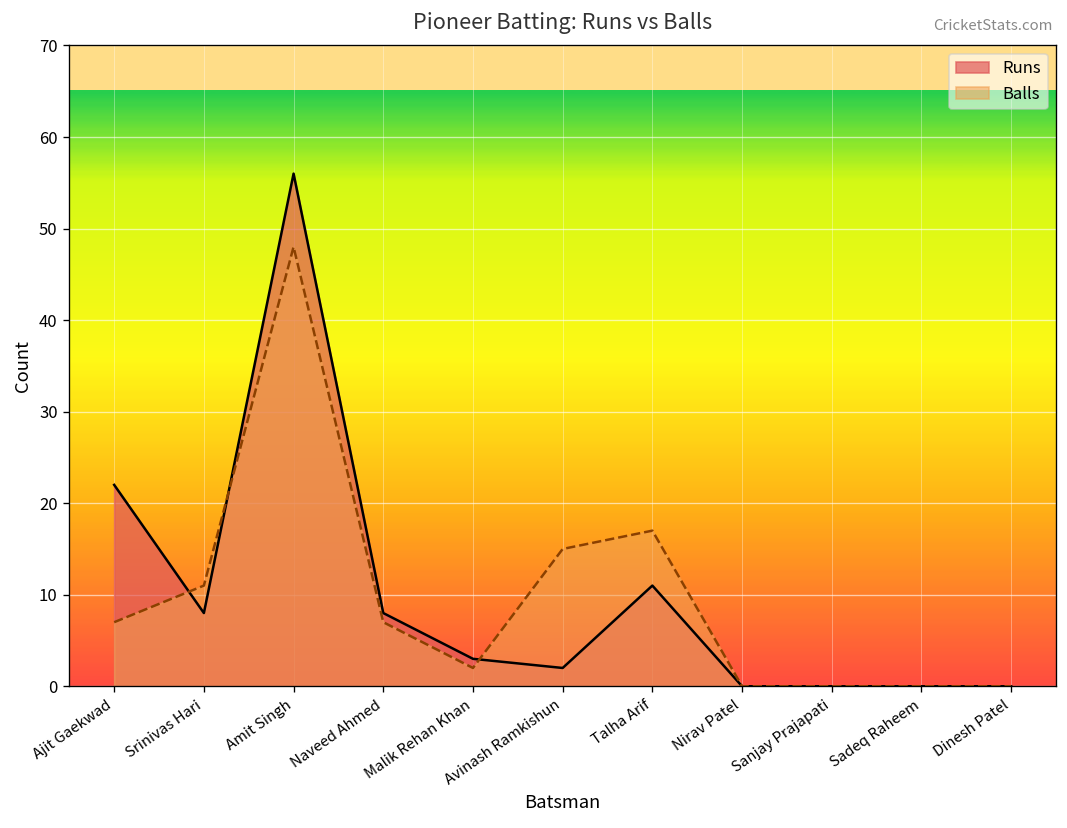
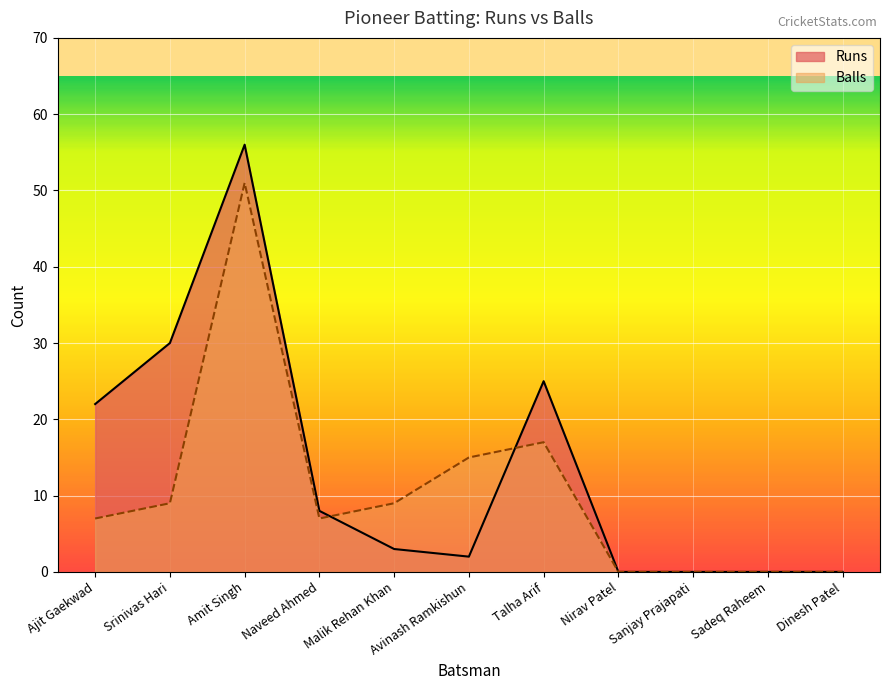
  {
    "Runs": {
      "Ajit Gaekwad": 22,
-     "Srinivas Hari": 8,
+     "Srinivas Hari": 30,
      "Amit Singh": 56,
      "Naveed Ahmed": 8,
      "Malik Rehan Khan": 3,
      "Avinash Ramkishun": 2,
-     "Talha Arif": 11
+     "Talha Arif": 25
    },
    "Balls": {
      "Ajit Gaekwad": 7,
-     "Srinivas Hari": 11,
-     "Amit Singh": 48,
+     "Srinivas Hari": 9,
+     "Amit Singh": 51,
      "Naveed Ahmed": 7,
-     "Malik Rehan Khan": 2,
+     "Malik Rehan Khan": 9,
      "Avinash Ramkishun": 15,
      "Talha Arif": 17
    }
  }
